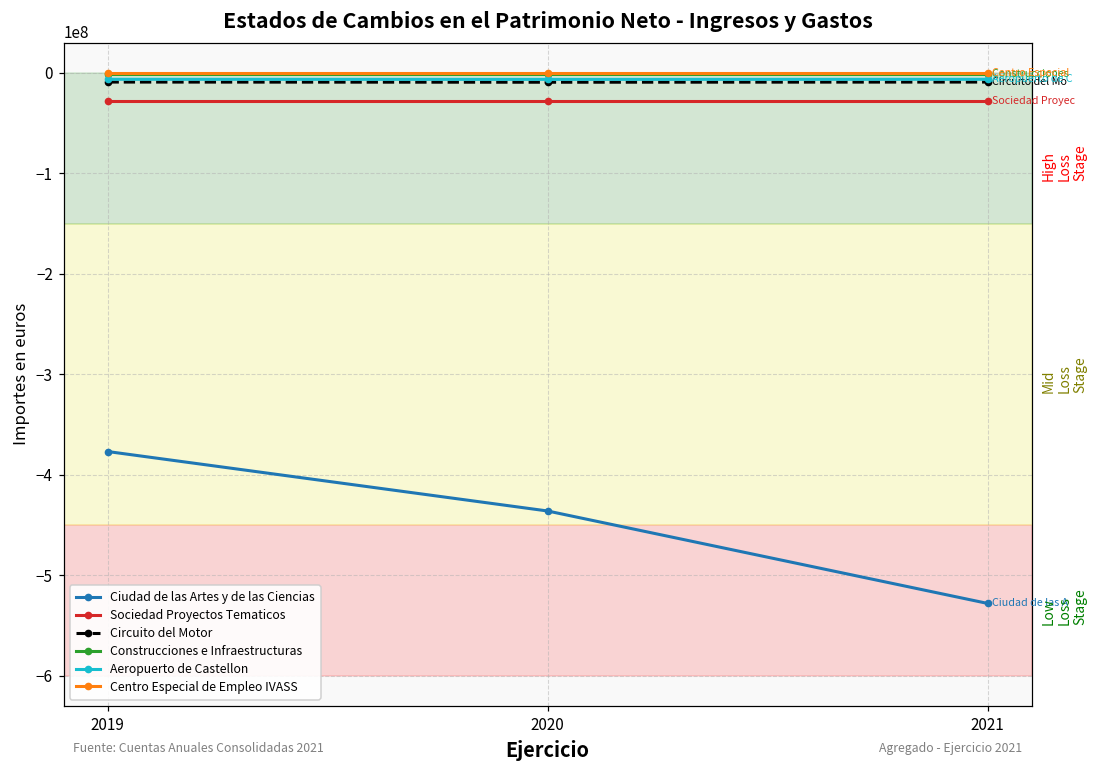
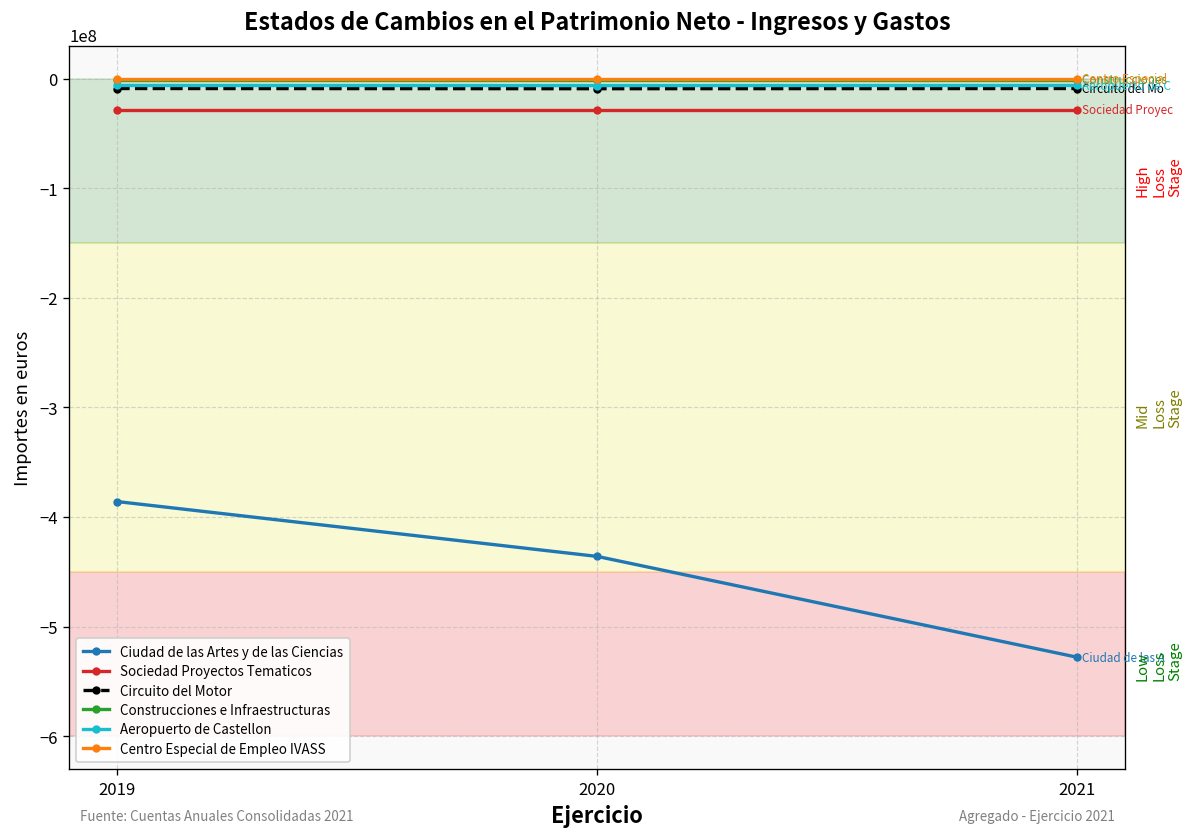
  {
    "Ciudad de las Artes y de las Ciencias": {
-     "2019": -380000000,
+     "2019": -390000000,
      "2020": -440000000,
      "2021": -530000000
    },
    "Sociedad Proyectos Tematicos": {
      "2019": -30000000,
      "2020": -30000000,
      "2021": -30000000
    }
  }
